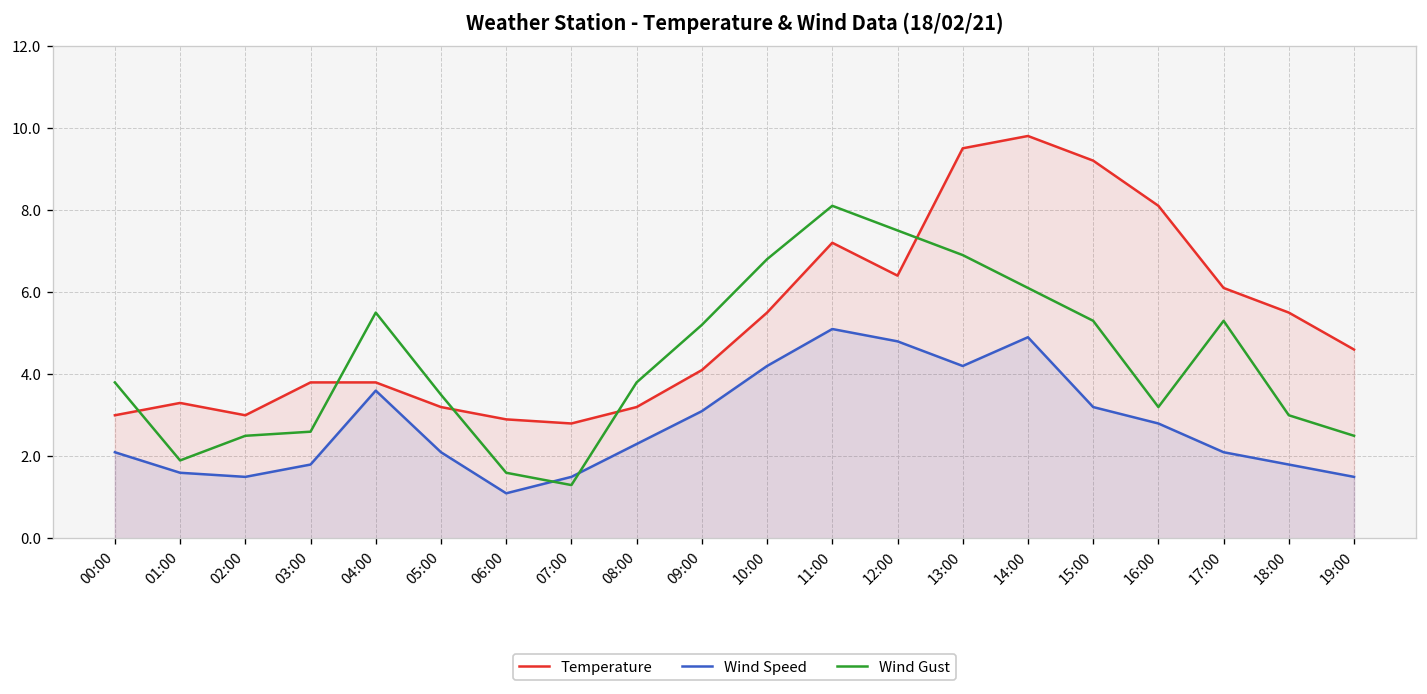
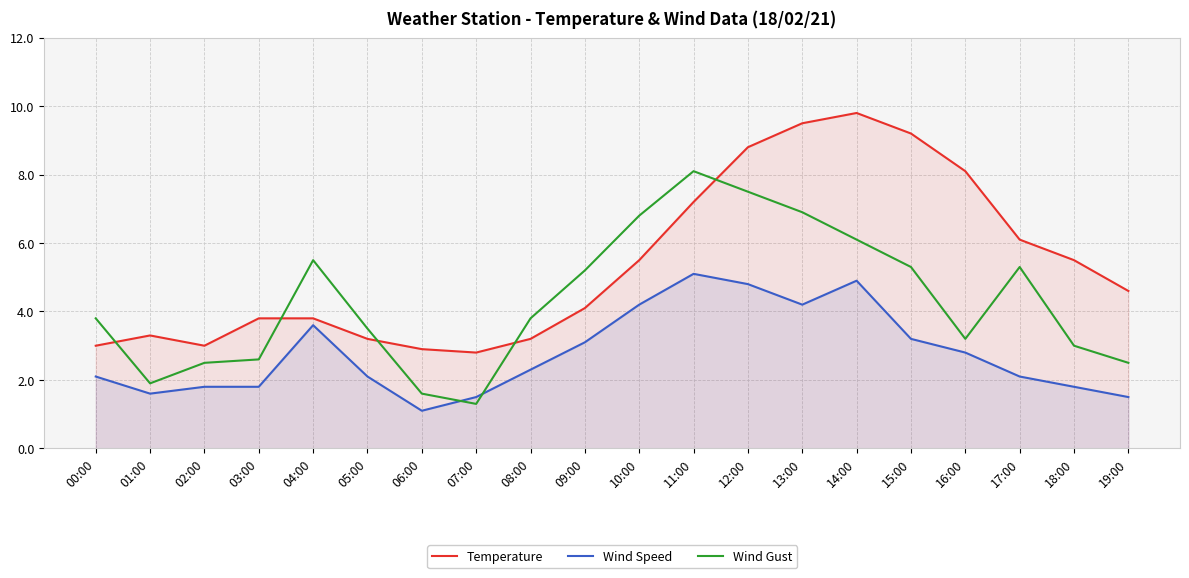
  {
    "Temperature": {
      "00:00": 3.0,
      "01:00": 3.3,
      "02:00": 3.0,
      "03:00": 3.8,
      "04:00": 3.8,
      "05:00": 3.2,
      "06:00": 2.9,
      "07:00": 2.8,
      "08:00": 3.2,
      "09:00": 4.1,
      "10:00": 5.5,
      "11:00": 7.2,
-     "12:00": 6.4,
+     "12:00": 8.8,
      "13:00": 9.5,
      "14:00": 9.8,
      "15:00": 9.2,
      "16:00": 8.1,
      "17:00": 6.1,
      "18:00": 5.5,
      "19:00": 4.6
    },
    "Wind Speed": {
      "00:00": 2.1,
      "01:00": 1.6,
-     "02:00": 1.5,
+     "02:00": 1.8,
      "03:00": 1.8,
      "04:00": 3.6,
      "05:00": 2.1,
      "06:00": 1.1,
      "07:00": 1.5,
      "08:00": 2.3,
      "09:00": 3.1,
      "10:00": 4.2,
      "11:00": 5.1,
      "12:00": 4.8,
      "13:00": 4.2,
      "14:00": 4.9,
      "15:00": 3.2,
      "16:00": 2.8,
      "17:00": 2.1,
      "18:00": 1.8,
      "19:00": 1.5
    },
    "Wind Gust": {
      "00:00": 3.8,
      "01:00": 1.9,
      "02:00": 2.5,
      "03:00": 2.6,
      "04:00": 5.5,
      "05:00": 3.5,
      "06:00": 1.6,
      "07:00": 1.3,
      "08:00": 3.8,
      "09:00": 5.2,
      "10:00": 6.8,
      "11:00": 8.1,
      "12:00": 7.5,
      "13:00": 6.9,
      "14:00": 6.1,
      "15:00": 5.3,
      "16:00": 3.2,
      "17:00": 5.3,
      "18:00": 3.0,
      "19:00": 2.5
    }
  }
